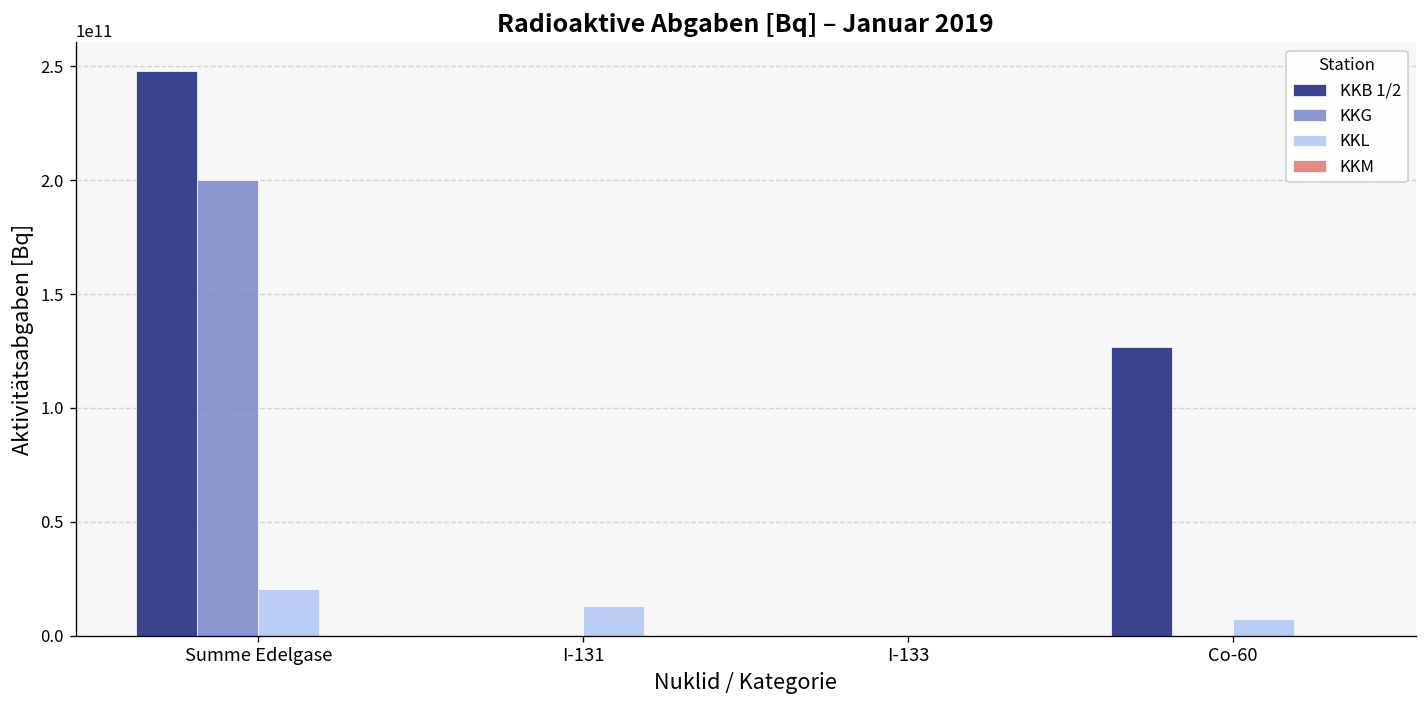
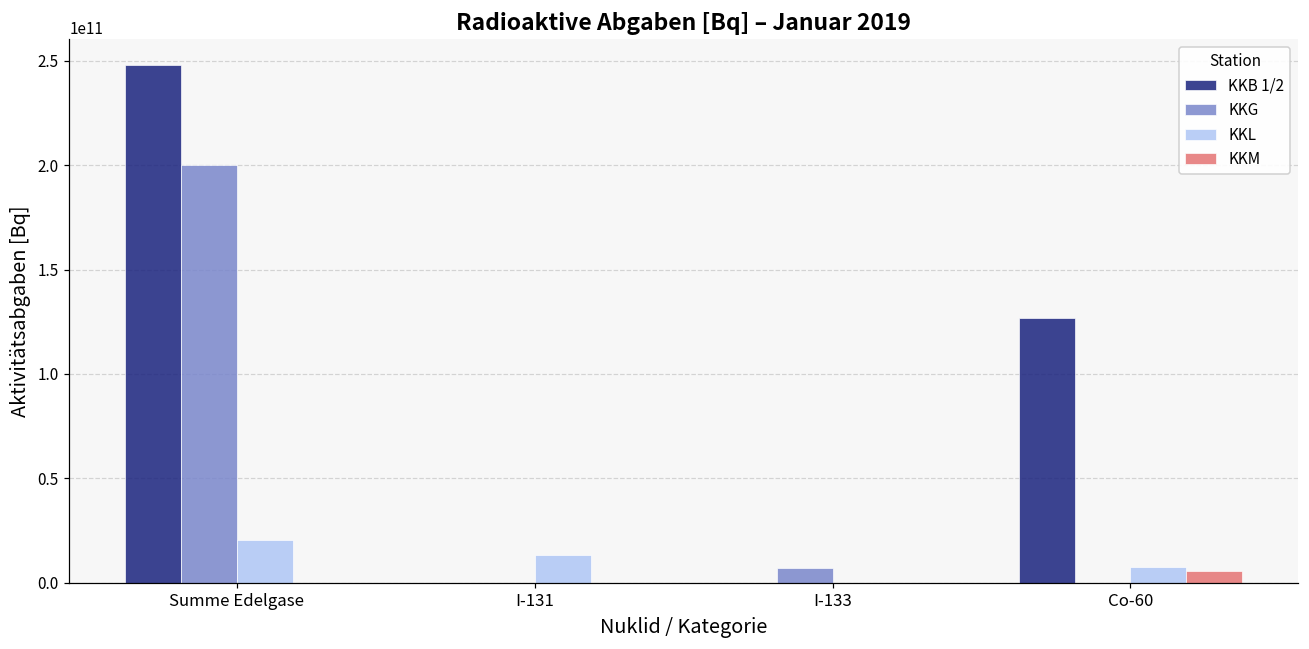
  {
    "KKB 1/2": {
      "Summe Edelgase": 248000000000,
      "Co-60": 127000000000
    },
    "KKG": {
      "Summe Edelgase": 200000000000,
-     "I-133": 0
+     "I-133": 7000000000
    },
    "KKL": {
      "Summe Edelgase": 21000000000,
      "I-131": 13000000000,
      "Co-60": 7000000000
    },
    "KKM": {
      "Summe Edelgase": 0,
-     "Co-60": 0
+     "Co-60": 5000000000
    }
  }
